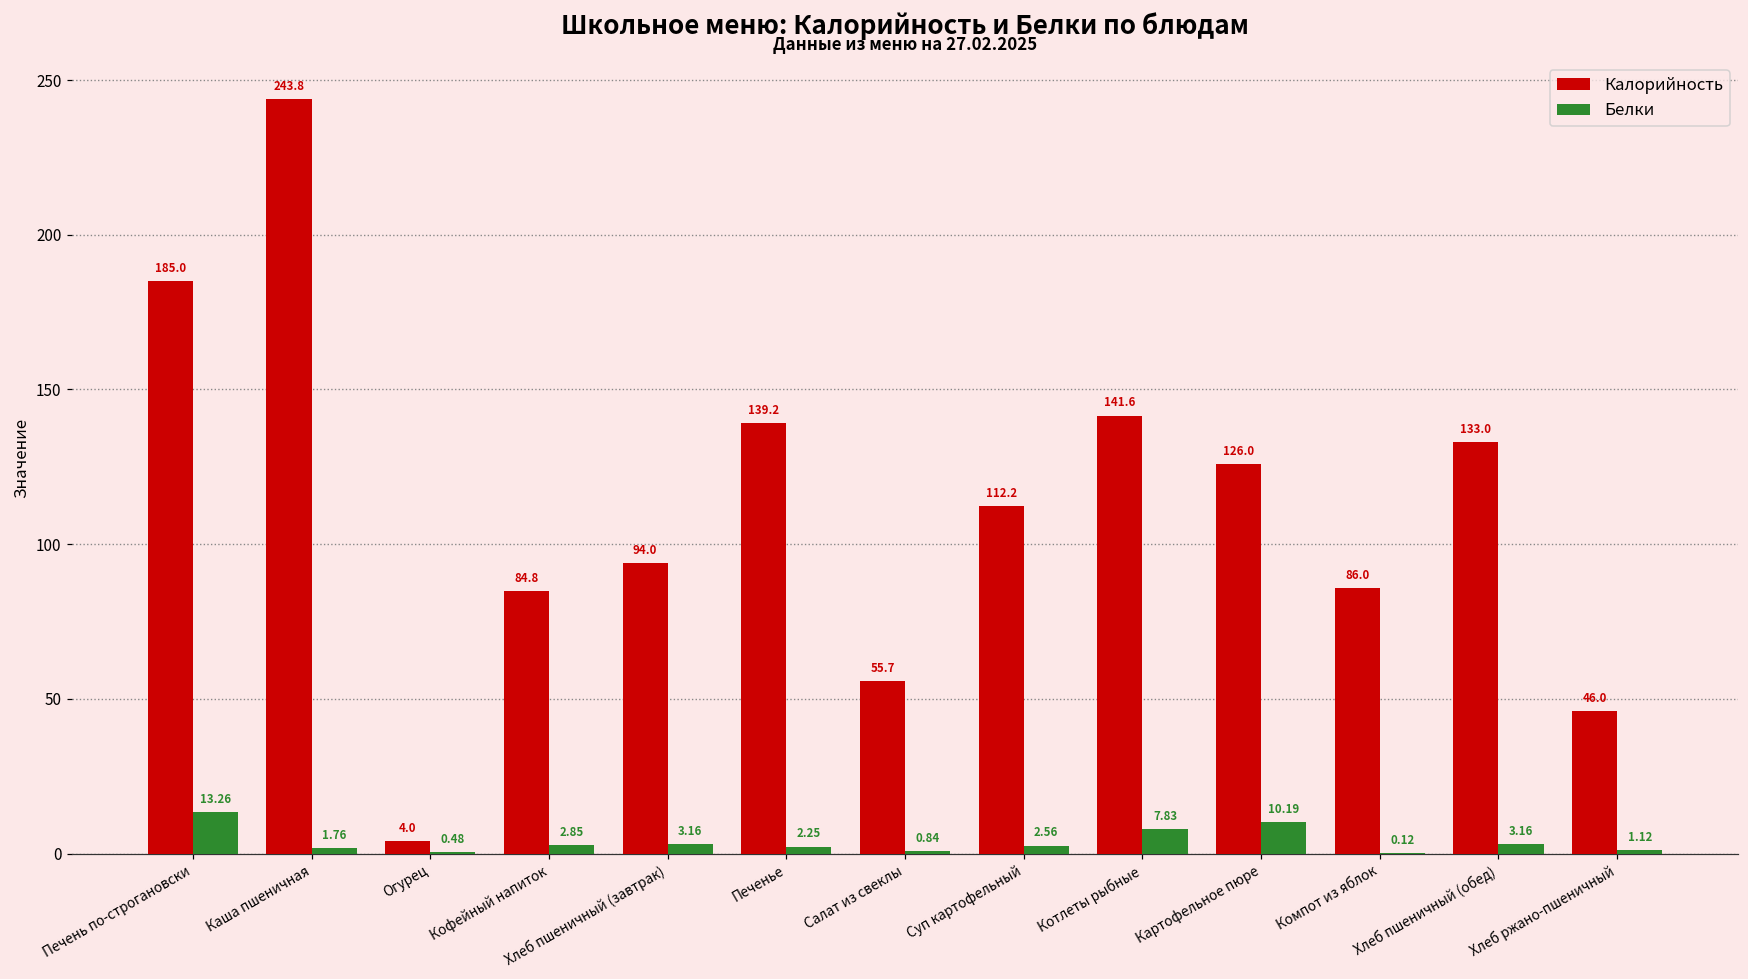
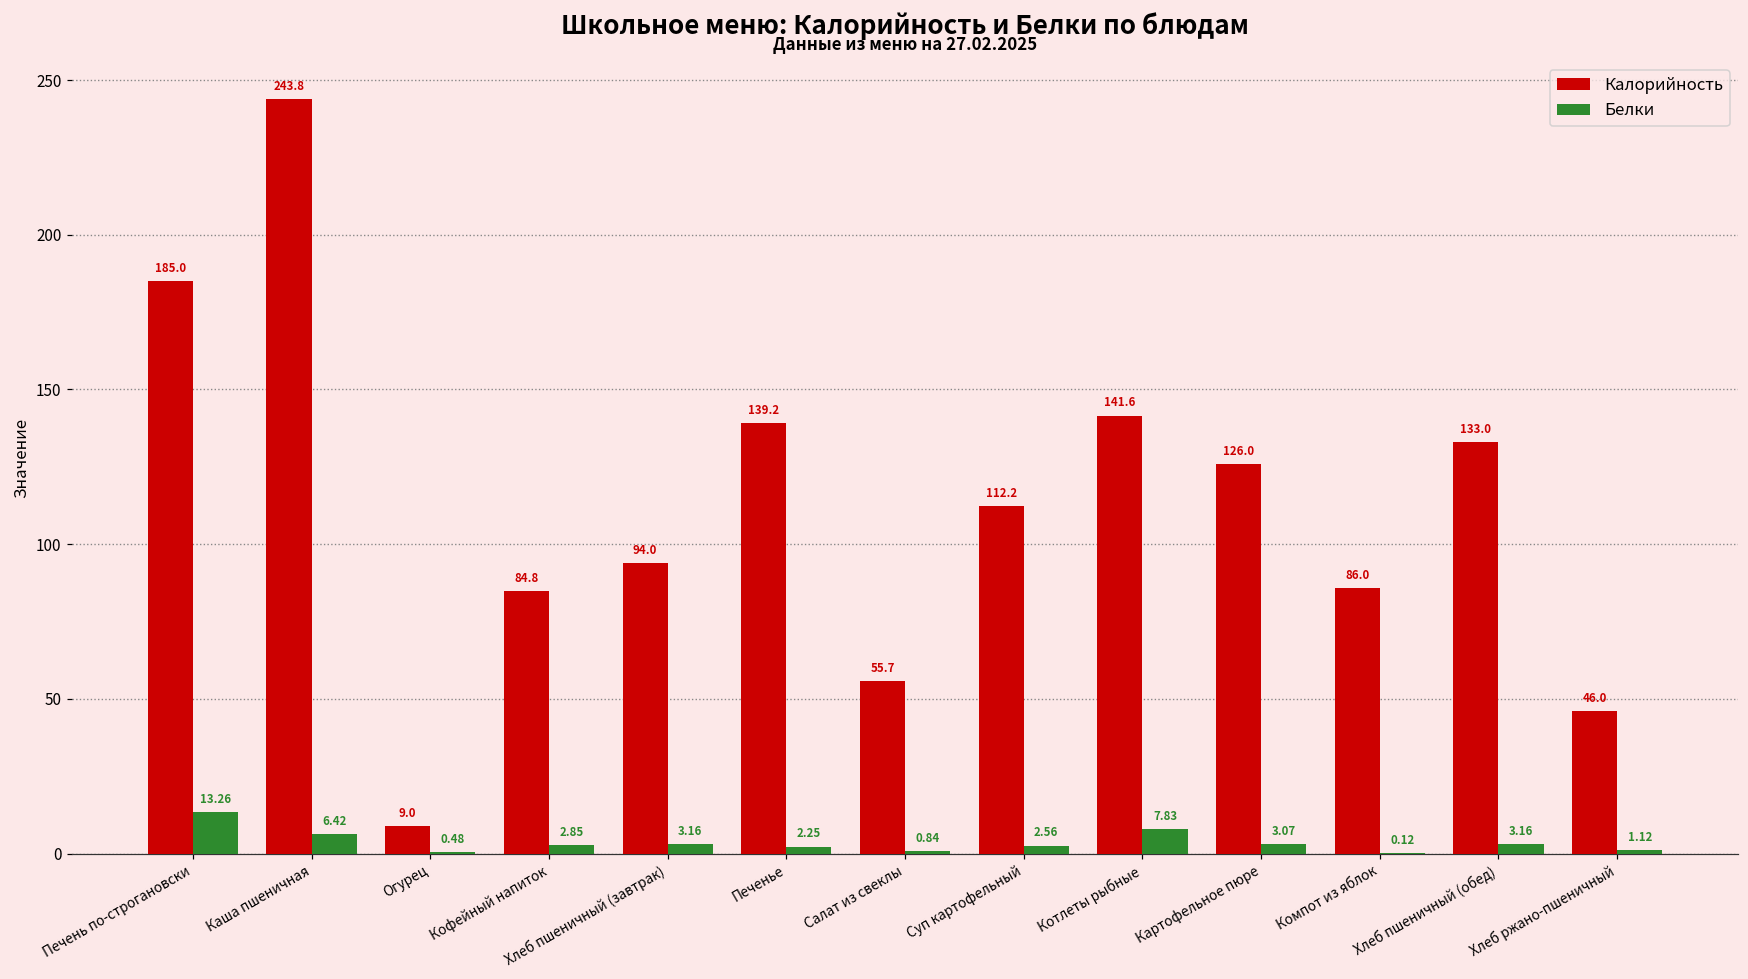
  {
    "Калорийность": {
      "Печень по-строгановски": 185.0,
      "Каша пшеничная": 243.8,
-     "Огурец": 4.0,
+     "Огурец": 9.0,
      "Кофейный напиток": 84.8,
      "Хлеб пшеничный (завтрак)": 94.0,
      "Печенье": 139.2,
      "Салат из свеклы": 55.7,
      "Суп картофельный": 112.2,
      "Котлеты рыбные": 141.6,
      "Картофельное пюре": 126.0,
      "Компот из яблок": 86.0,
      "Хлеб пшеничный (обед)": 133.0,
      "Хлеб ржано-пшеничный": 46.0
    },
    "Белки": {
      "Печень по-строгановски": 13.26,
-     "Каша пшеничная": 1.76,
+     "Каша пшеничная": 6.42,
      "Огурец": 0.48,
      "Кофейный напиток": 2.85,
      "Хлеб пшеничный (завтрак)": 3.16,
      "Печенье": 2.25,
      "Салат из свеклы": 0.84,
      "Суп картофельный": 2.56,
      "Котлеты рыбные": 7.83,
-     "Картофельное пюре": 10.19,
+     "Картофельное пюре": 3.07,
      "Компот из яблок": 0.12,
      "Хлеб пшеничный (обед)": 3.16,
      "Хлеб ржано-пшеничный": 1.12
    }
  }
